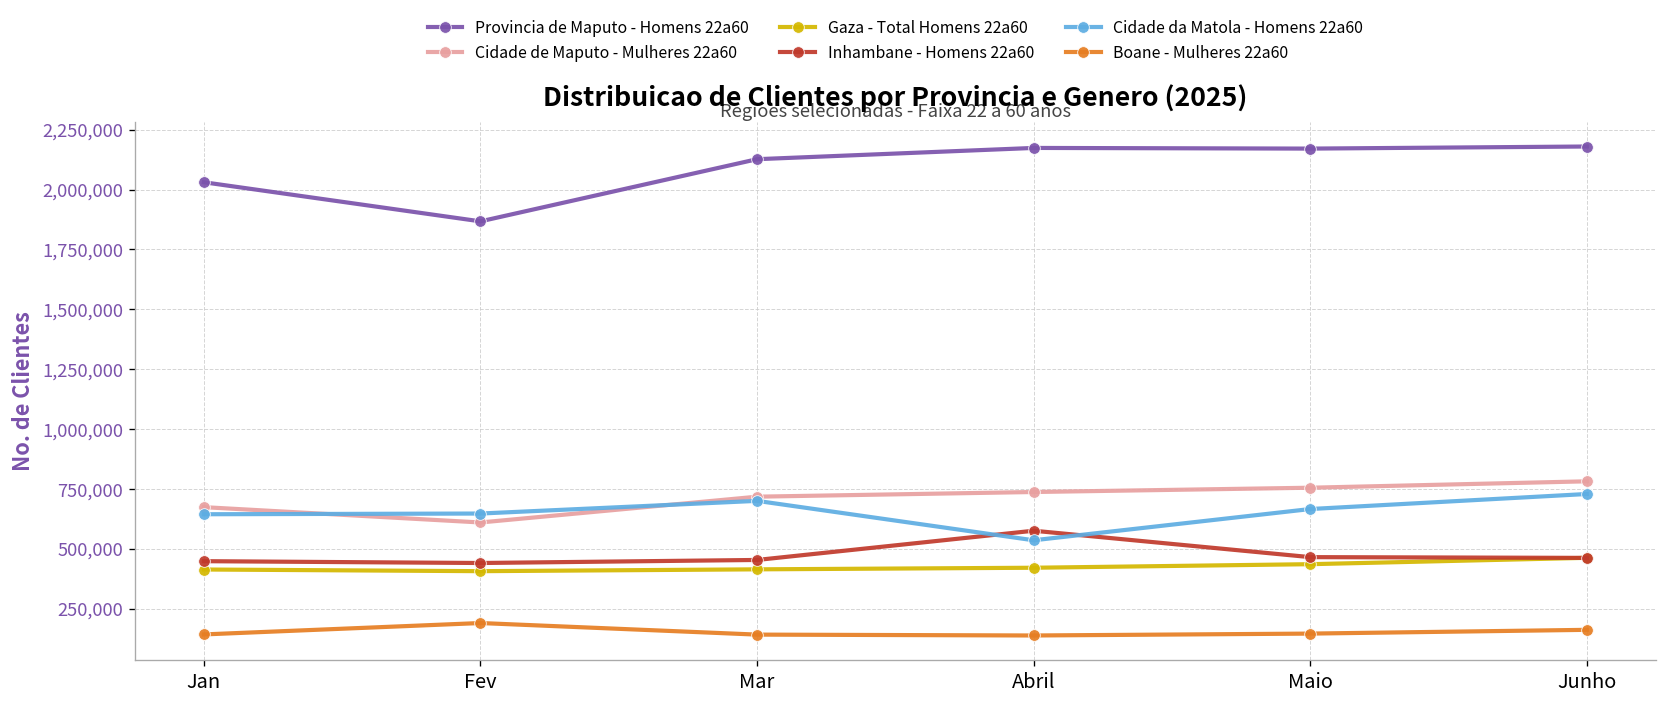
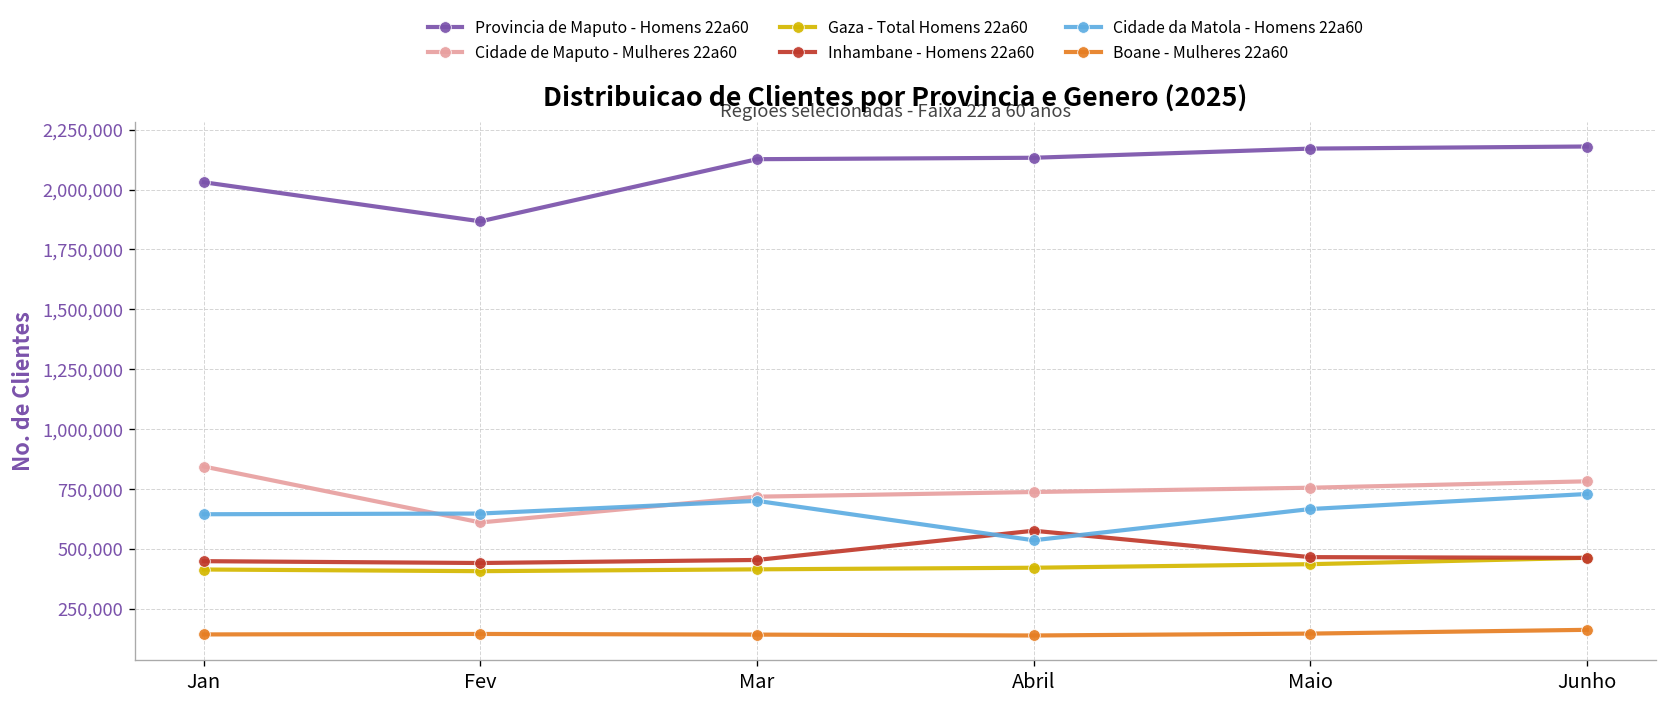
  {
    "Provincia de Maputo - Homens 22a60": {
      "Jan": "2,030,000",
      "Fev": "1,870,000",
      "Mar": "2,130,000",
-     "Abril": "2,170,000",
+     "Abril": "2,130,000",
      "Maio": "2,170,000",
      "Junho": "2,180,000"
    },
    "Cidade de Maputo - Mulheres 22a60": {
-     "Jan": "670,000",
+     "Jan": "840,000",
      "Fev": "610,000",
      "Mar": "720,000",
      "Abril": "740,000",
      "Maio": "750,000",
      "Junho": "780,000"
    },
    "Gaza - Total Homens 22a60": {
      "Jan": "410,000",
      "Fev": "410,000",
      "Mar": "410,000",
      "Abril": "420,000",
      "Maio": "440,000"
    },
    "Inhambane - Homens 22a60": {
      "Jan": "450,000",
      "Fev": "440,000",
      "Mar": "450,000",
      "Abril": "580,000",
      "Maio": "460,000"
    },
    "Cidade da Matola - Homens 22a60": {
      "Jan": "640,000",
      "Fev": "650,000",
      "Mar": "700,000",
      "Abril": "540,000",
      "Maio": "670,000",
      "Junho": "730,000"
    },
    "Boane - Mulheres 22a60": {
      "Jan": "140,000",
-     "Fev": "190,000",
+     "Fev": "140,000",
      "Mar": "140,000",
      "Abril": "140,000",
      "Maio": "150,000",
      "Junho": "160,000"
    }
  }
